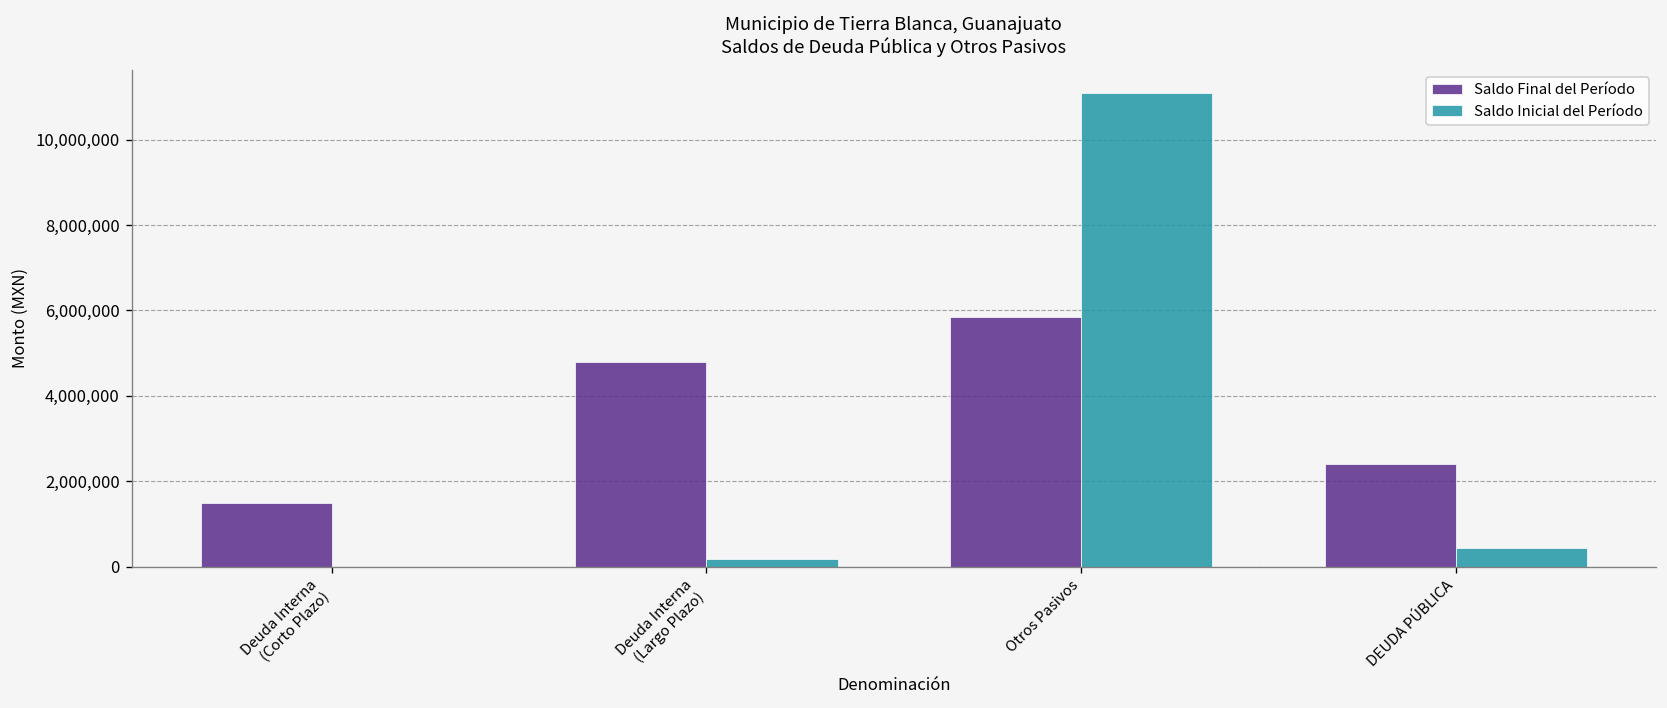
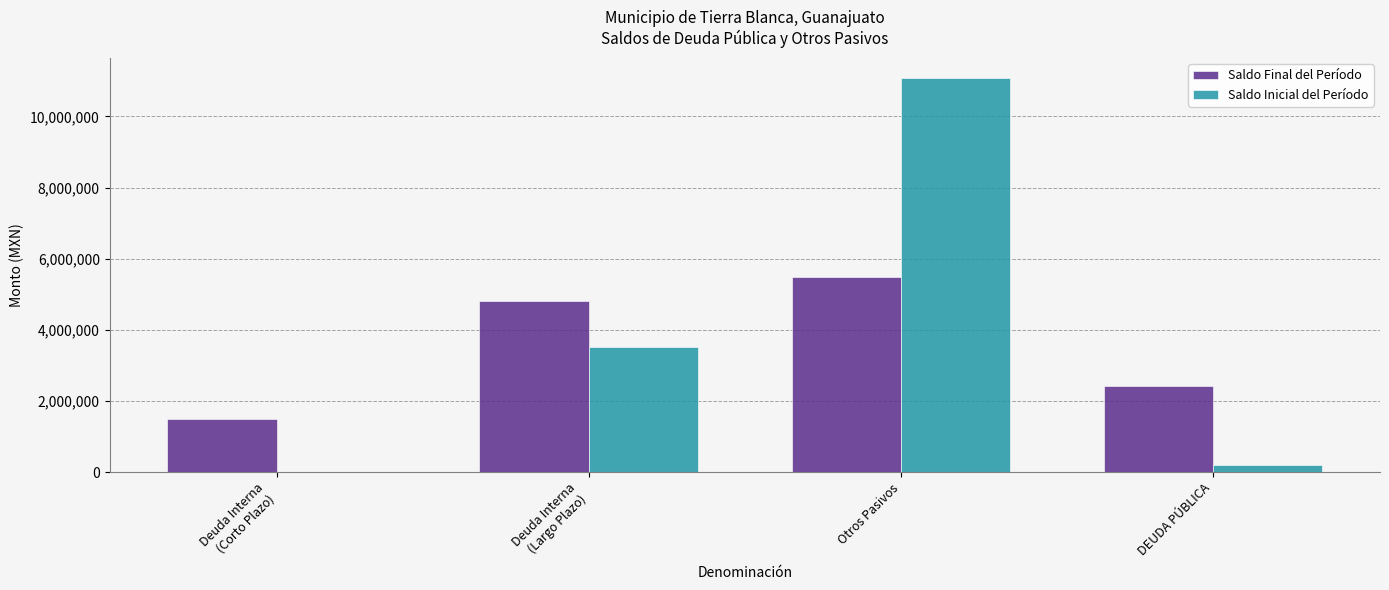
  {
    "Saldo Final del Período": {
      "Deuda Interna (Corto Plazo)": "1,500,000",
      "Deuda Interna (Largo Plazo)": "4,800,000",
-     "Otros Pasivos": "5,800,000",
+     "Otros Pasivos": "5,500,000",
      "DEUDA PÚBLICA": "2,400,000"
    },
    "Saldo Inicial del Período": {
      "Deuda Interna (Corto Plazo)": "0",
-     "Deuda Interna (Largo Plazo)": "200,000",
+     "Deuda Interna (Largo Plazo)": "3,500,000",
      "Otros Pasivos": "11,100,000",
-     "DEUDA PÚBLICA": "400,000"
+     "DEUDA PÚBLICA": "200,000"
    }
  }
